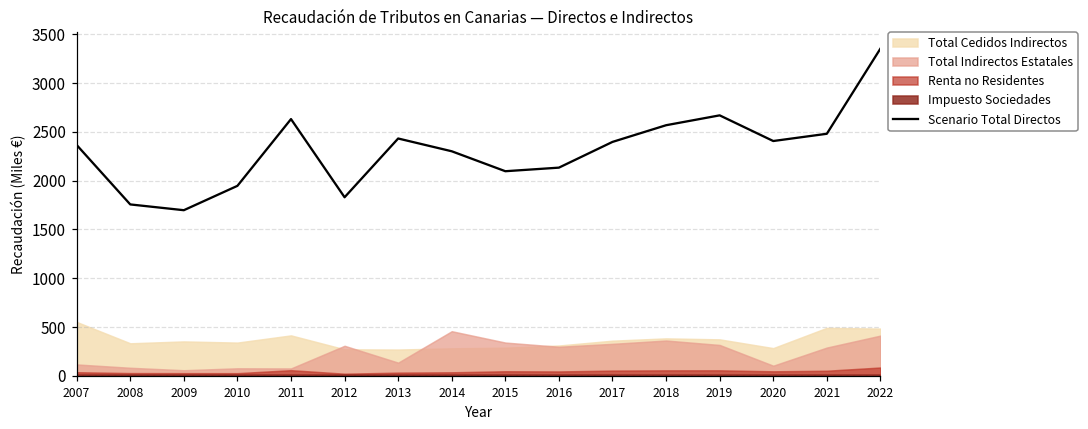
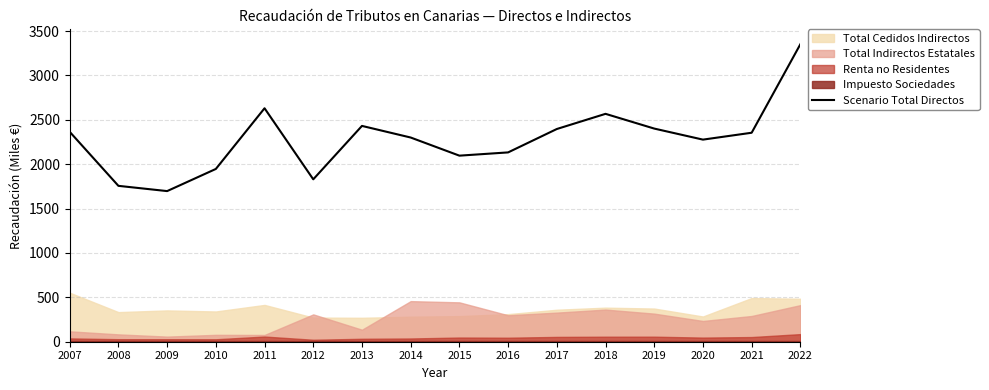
  {
    "Scenario Total Directos": {
      "2007": 2400,
      "2008": 1800,
      "2009": 1700,
      "2010": 1900,
      "2011": 2600,
      "2012": 1800,
      "2013": 2400,
      "2014": 2300,
      "2015": 2100,
      "2016": 2100,
      "2017": 2400,
      "2018": 2600,
-     "2019": 2700,
-     "2020": 2400,
-     "2021": 2500,
+     "2019": 2400,
+     "2020": 2300,
+     "2021": 2400,
      "2022": 3400
    },
    "Total Cedidos Indirectos": {
      "2007": 600,
      "2008": 300,
      "2009": 400,
      "2010": 300,
      "2011": 400,
      "2012": 300,
      "2013": 300,
      "2014": 300,
      "2015": 300,
      "2017": 400,
      "2019": 400,
      "2020": 300,
      "2021": 500,
      "2022": 500
    },
    "Total Indirectos Estatales": {
      "2007": 100,
      "2008": 100,
      "2009": 100,
      "2010": 100,
      "2012": 300,
      "2013": 100,
      "2014": 500,
-     "2015": 300,
+     "2015": 400,
      "2017": 300,
      "2019": 300,
-     "2020": 100,
+     "2020": 200,
      "2021": 300,
      "2022": 400
    }
  }
